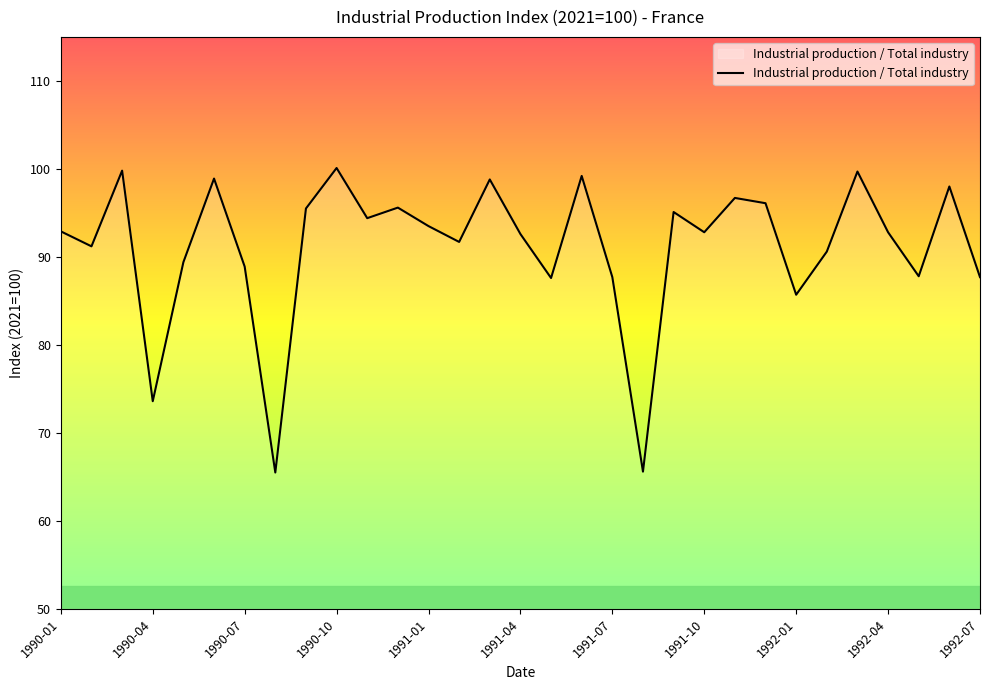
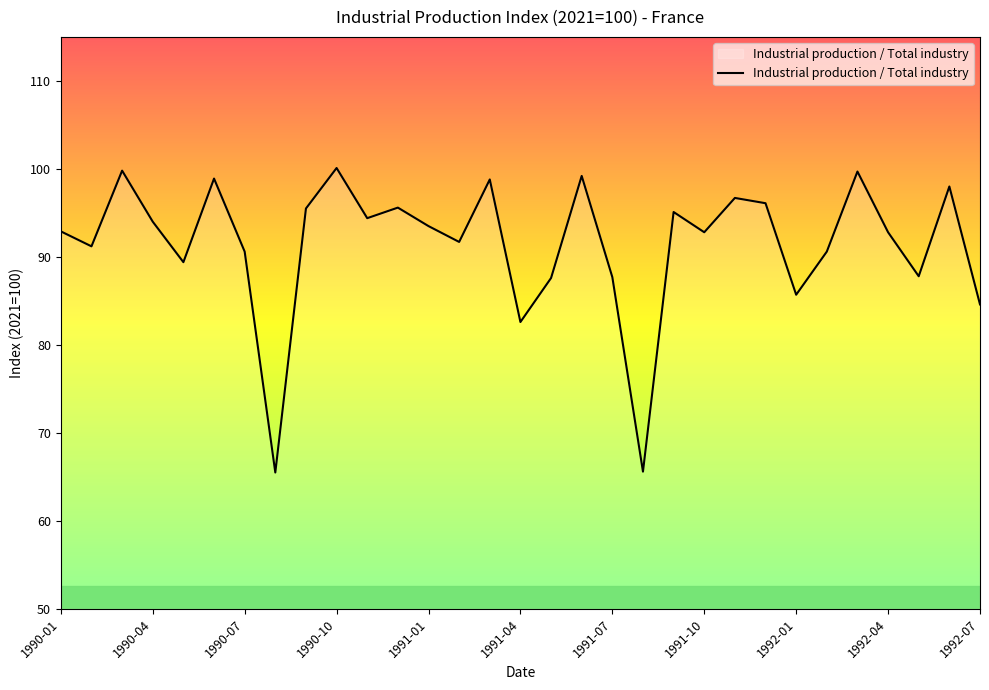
  {
    "1990-01": 93,
-   "1990-04": 74,
-   "1990-07": 89,
+   "1990-04": 94,
+   "1990-07": 91,
    "1990-10": 100,
    "1991-01": 94,
-   "1991-04": 93,
+   "1991-04": 83,
    "1991-07": 88,
    "1991-10": 93,
    "1992-01": 86,
    "1992-04": 93,
-   "1992-07": 88
+   "1992-07": 85
  }
